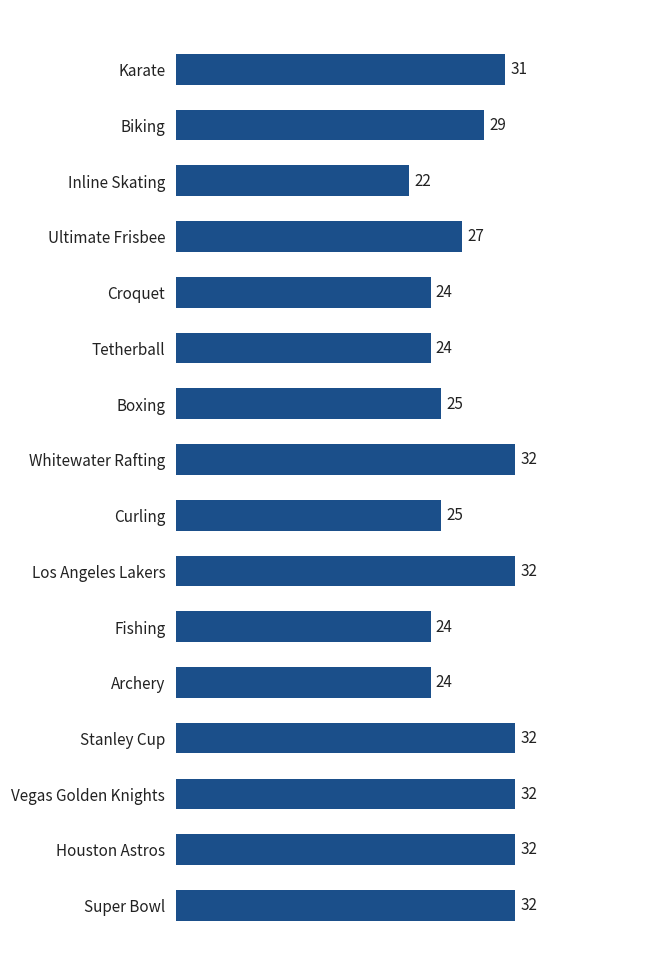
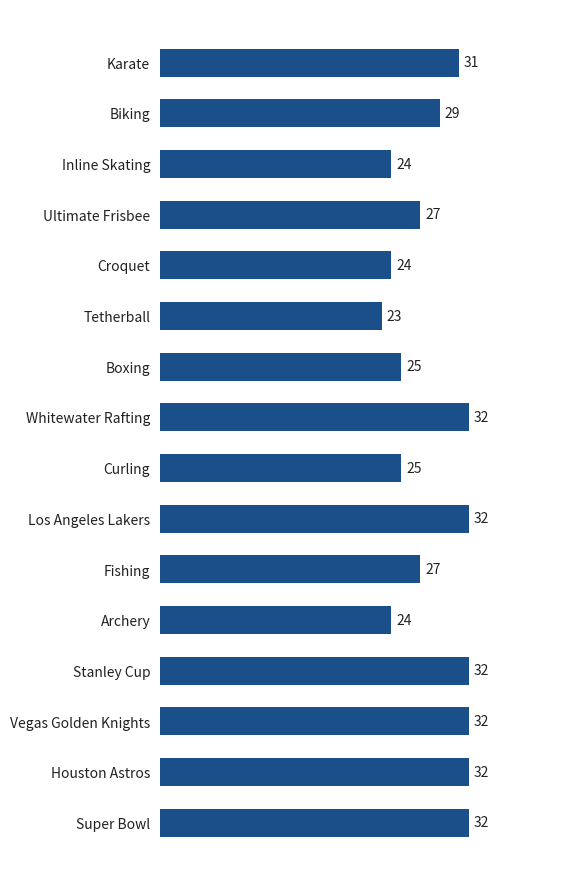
  {
    "Karate": 31,
    "Biking": 29,
-   "Inline Skating": 22,
+   "Inline Skating": 24,
    "Ultimate Frisbee": 27,
    "Croquet": 24,
-   "Tetherball": 24,
+   "Tetherball": 23,
    "Boxing": 25,
    "Whitewater Rafting": 32,
    "Curling": 25,
    "Los Angeles Lakers": 32,
-   "Fishing": 24,
+   "Fishing": 27,
    "Archery": 24,
    "Stanley Cup": 32,
    "Vegas Golden Knights": 32,
    "Houston Astros": 32,
    "Super Bowl": 32
  }
